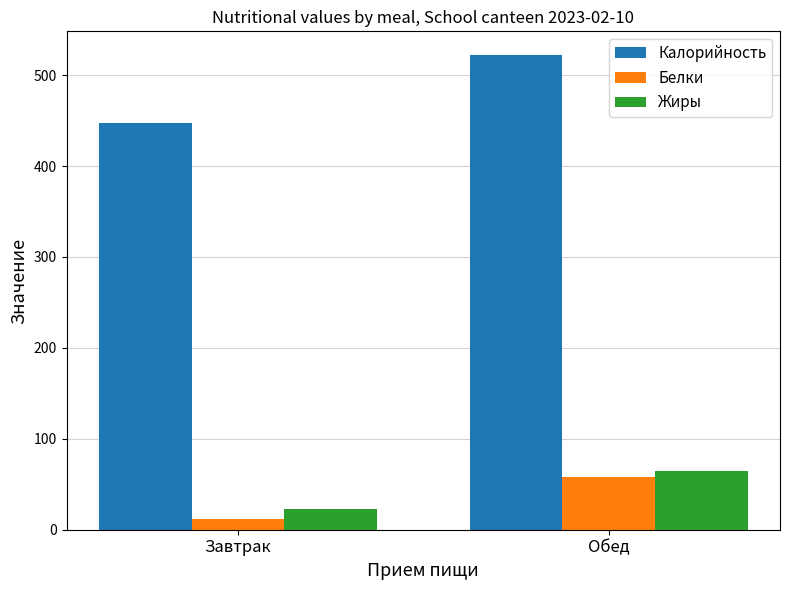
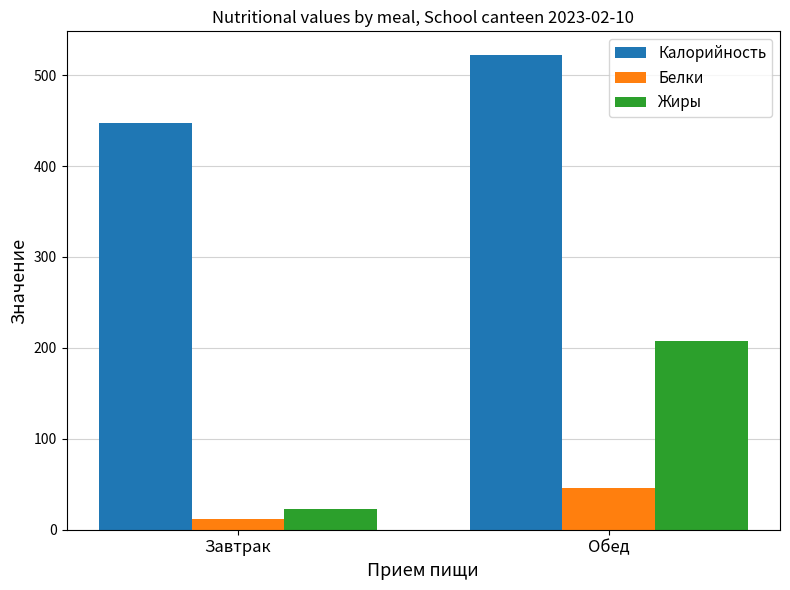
  {
    "Калорийность": {
      "Завтрак": 450,
      "Обед": 520
    },
    "Белки": {
      "Завтрак": 10,
-     "Обед": 60
+     "Обед": 50
    },
    "Жиры": {
      "Завтрак": 20,
-     "Обед": 70
+     "Обед": 210
    }
  }
